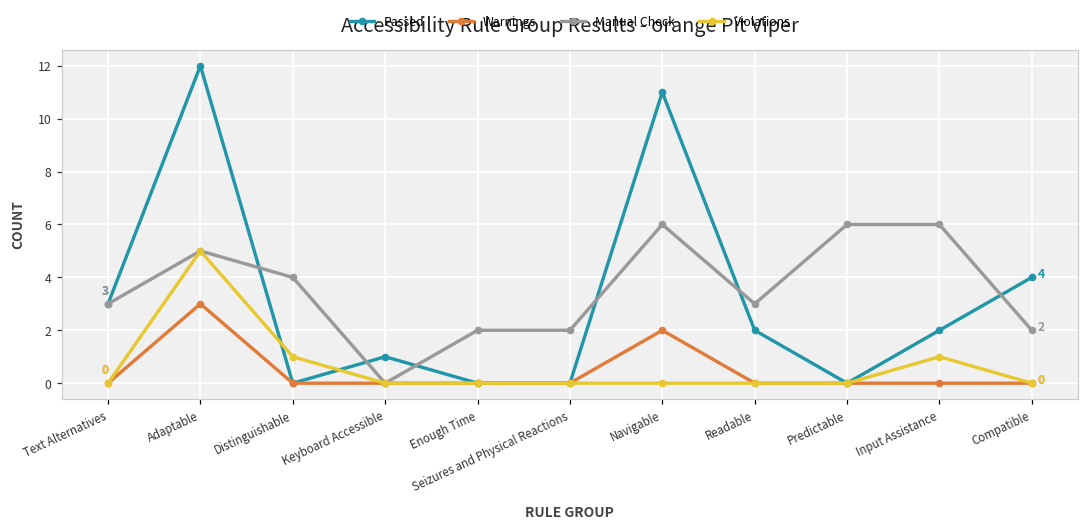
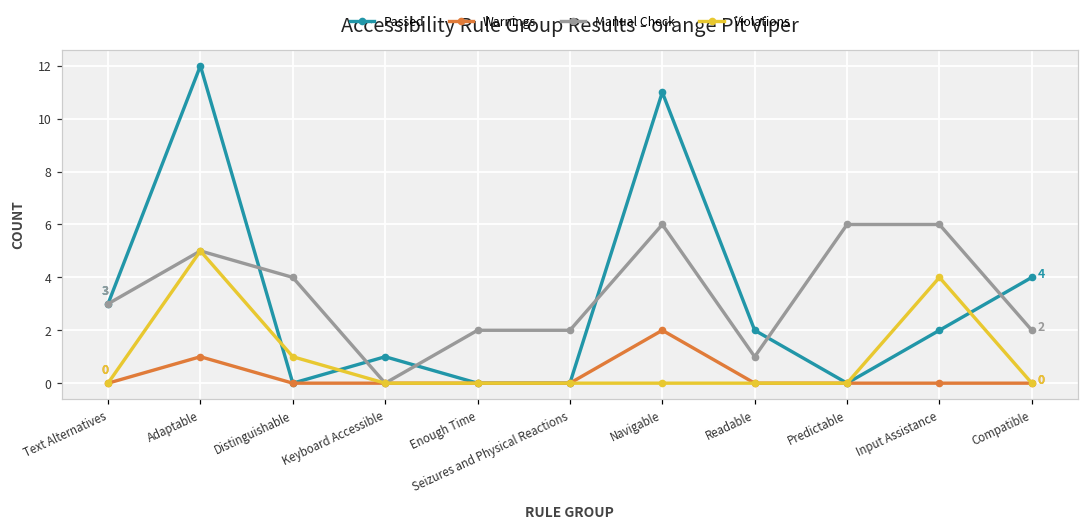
  {
    "Passed": {
      "Compatible": 4
    },
    "Warnings": {
-     "Adaptable": 3,
+     "Adaptable": 1,
      "Navigable": 2,
      "Input Assistance": 0
    },
    "Manual Check": {
      "Distinguishable": 4,
      "Enough Time": 2,
      "Seizures and Physical Reactions": 2,
      "Navigable": 6,
-     "Readable": 3,
+     "Readable": 1,
      "Predictable": 6,
      "Input Assistance": 6
    },
    "Violations": {
      "Distinguishable": 1,
      "Navigable": 0,
-     "Input Assistance": 1
+     "Input Assistance": 4
    }
  }
